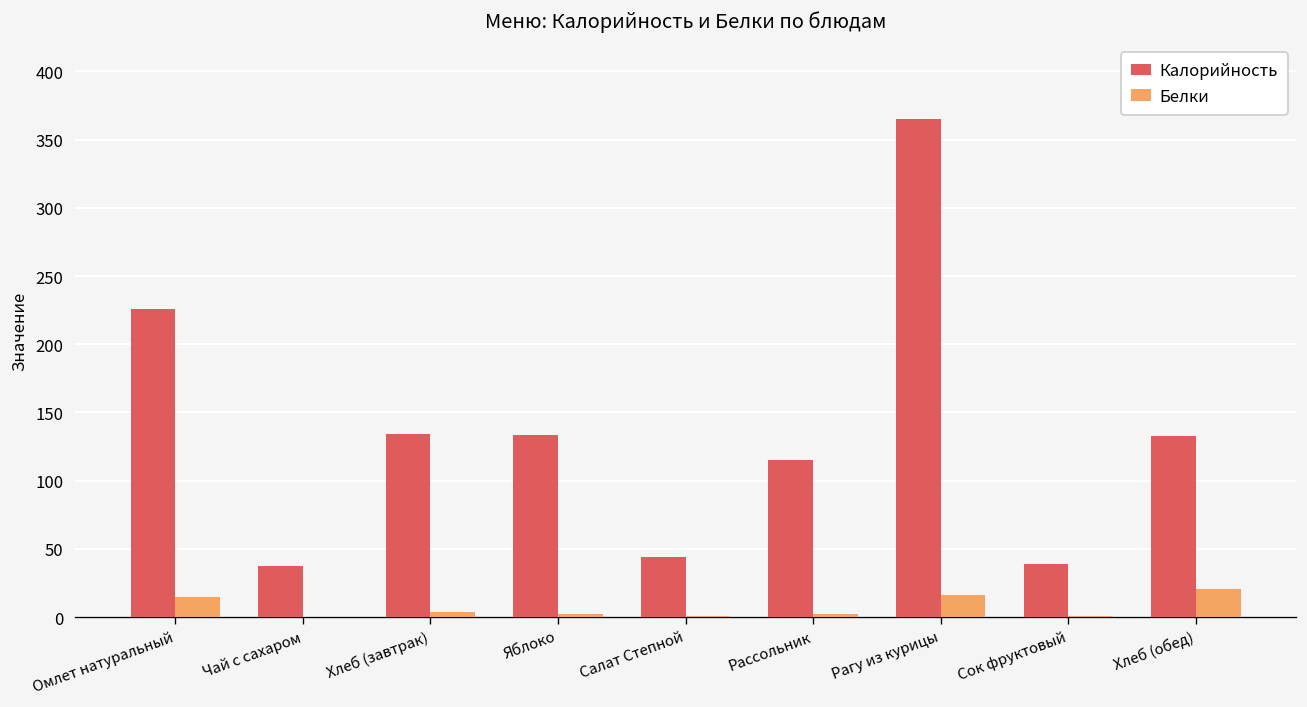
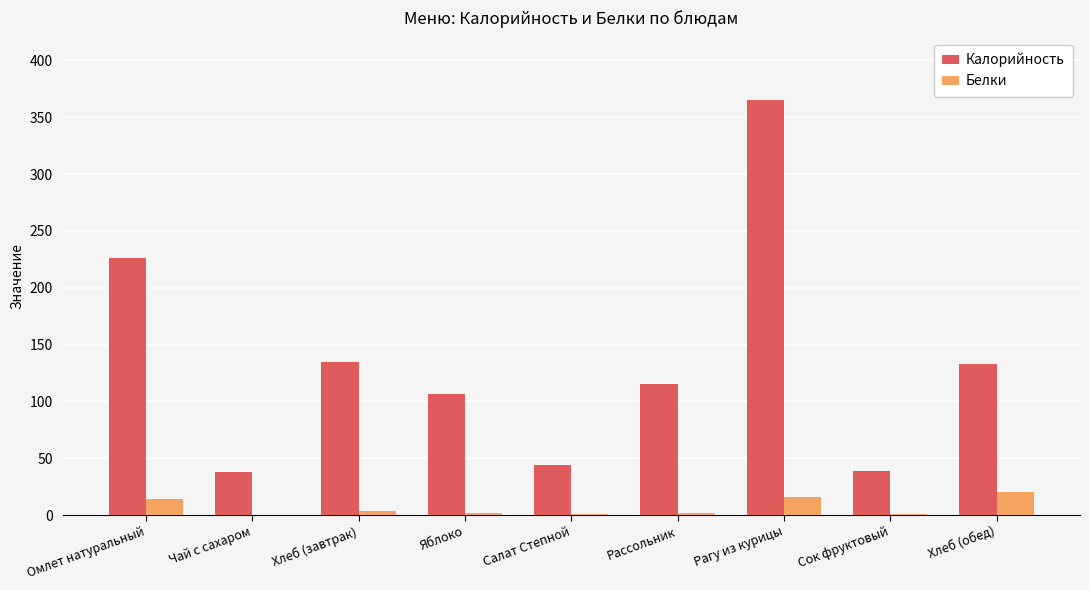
  {
    "Калорийность": {
      "Омлет натуральный": 226,
      "Чай с сахаром": 37,
      "Хлеб (завтрак)": 134,
-     "Яблоко": 134,
+     "Яблоко": 106,
      "Салат Степной": 44,
      "Рассольник": 115,
      "Рагу из курицы": 365,
      "Сок фруктовый": 39,
      "Хлеб (обед)": 133
    },
    "Белки": {
      "Омлет натуральный": 14,
      "Хлеб (завтрак)": 4,
      "Рагу из курицы": 16,
      "Хлеб (обед)": 20
    }
  }
